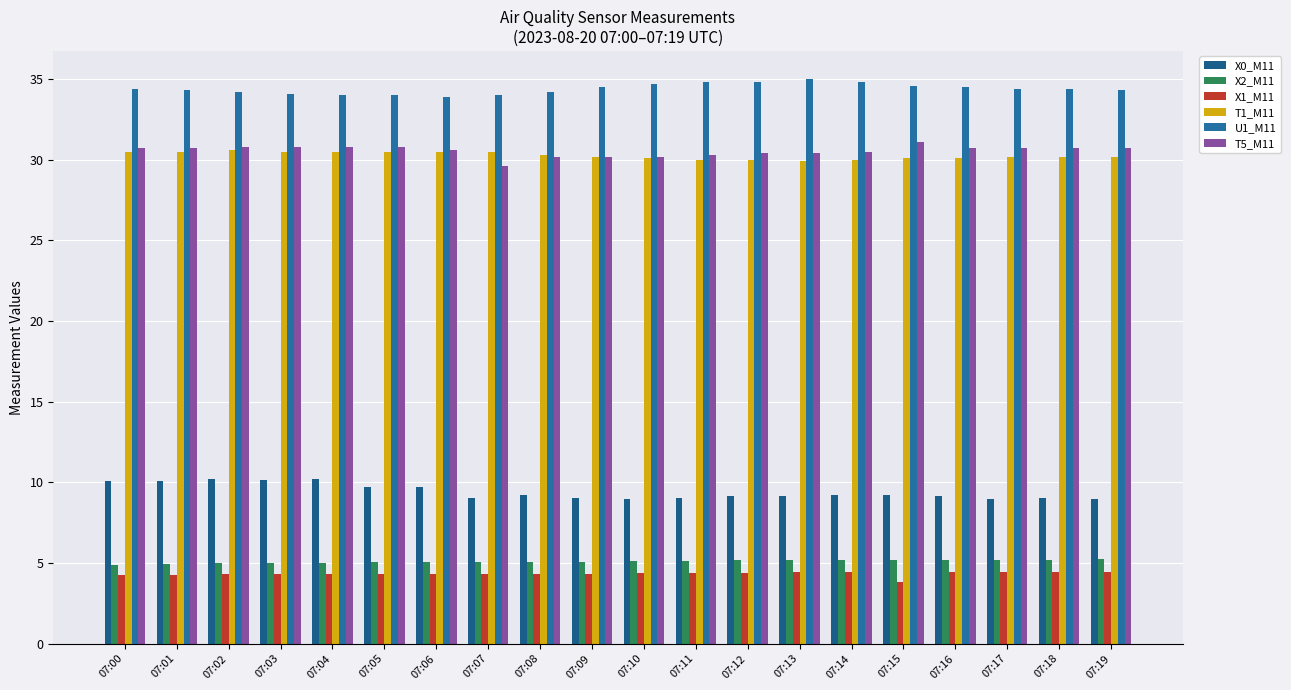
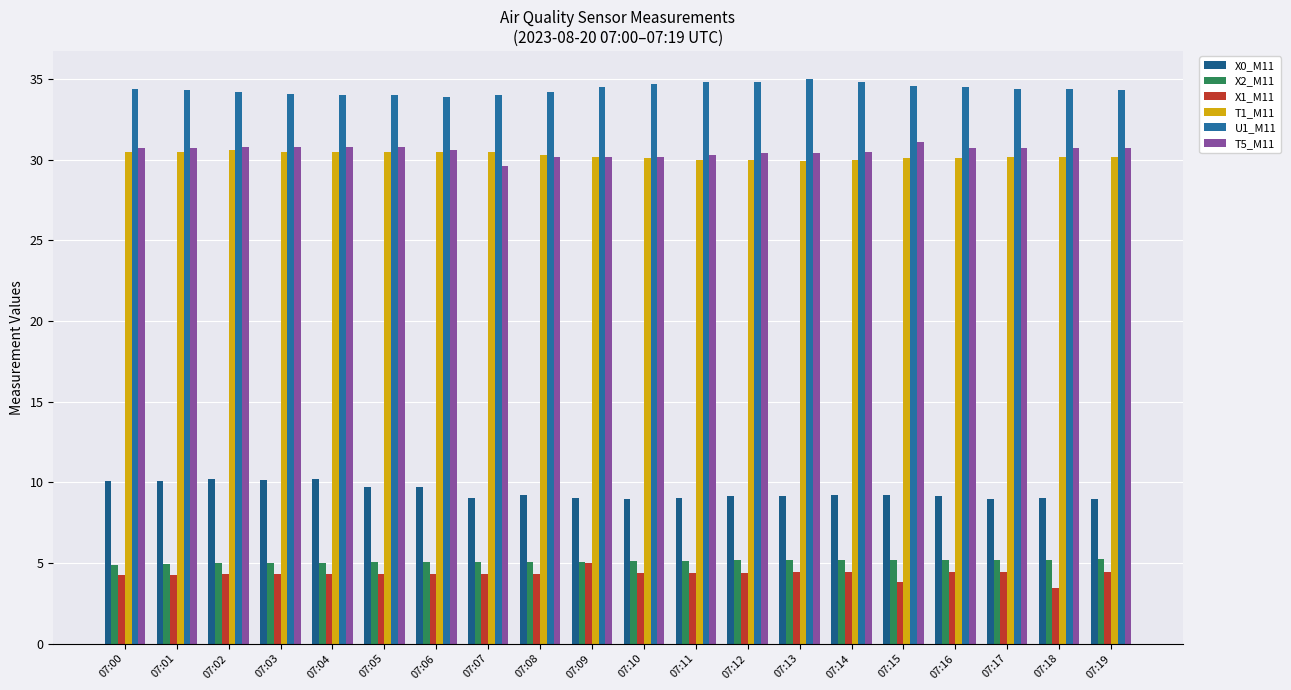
  {
    "X2_M11": {
      "07:00": 4.9,
      "07:01": 4.9,
      "07:02": 5.0,
      "07:03": 5.0,
      "07:04": 5.0,
      "07:05": 5.0,
      "07:06": 5.1,
      "07:07": 5.0,
      "07:08": 5.1,
      "07:09": 5.1,
      "07:10": 5.1,
      "07:11": 5.1,
      "07:12": 5.2,
      "07:13": 5.2,
      "07:14": 5.2,
      "07:15": 5.2,
      "07:16": 5.2,
      "07:17": 5.2,
      "07:18": 5.2,
      "07:19": 5.2
    },
    "X1_M11": {
      "07:00": 4.3,
      "07:01": 4.3,
      "07:02": 4.3,
      "07:03": 4.3,
      "07:04": 4.3,
      "07:05": 4.3,
      "07:06": 4.3,
      "07:07": 4.3,
      "07:08": 4.3,
-     "07:09": 4.3,
+     "07:09": 5.0,
      "07:10": 4.4,
      "07:11": 4.4,
      "07:12": 4.4,
      "07:13": 4.4,
      "07:14": 4.4,
      "07:15": 3.8,
      "07:16": 4.4,
      "07:17": 4.5,
-     "07:18": 4.4,
+     "07:18": 3.4,
      "07:19": 4.5
    },
    "T1_M11": {
      "07:00": 30.5,
      "07:01": 30.5,
      "07:02": 30.6,
      "07:03": 30.5,
      "07:04": 30.5,
      "07:05": 30.5,
      "07:06": 30.5,
      "07:07": 30.5,
      "07:08": 30.3,
      "07:09": 30.2,
      "07:10": 30.1,
      "07:11": 30.0,
      "07:12": 30.0,
      "07:13": 29.9,
      "07:14": 30.0,
      "07:15": 30.1,
      "07:16": 30.1,
      "07:17": 30.2,
      "07:18": 30.2,
      "07:19": 30.2
    },
    "T5_M11": {
      "07:00": 30.7,
      "07:01": 30.7,
      "07:02": 30.8,
      "07:03": 30.8,
      "07:04": 30.8,
      "07:05": 30.8,
      "07:06": 30.6,
      "07:07": 29.6,
      "07:08": 30.2,
      "07:09": 30.2,
      "07:10": 30.2,
      "07:11": 30.3,
      "07:12": 30.4,
      "07:13": 30.4,
      "07:14": 30.5,
      "07:15": 31.1,
      "07:16": 30.7,
      "07:17": 30.7,
      "07:18": 30.7,
      "07:19": 30.7
    }
  }
